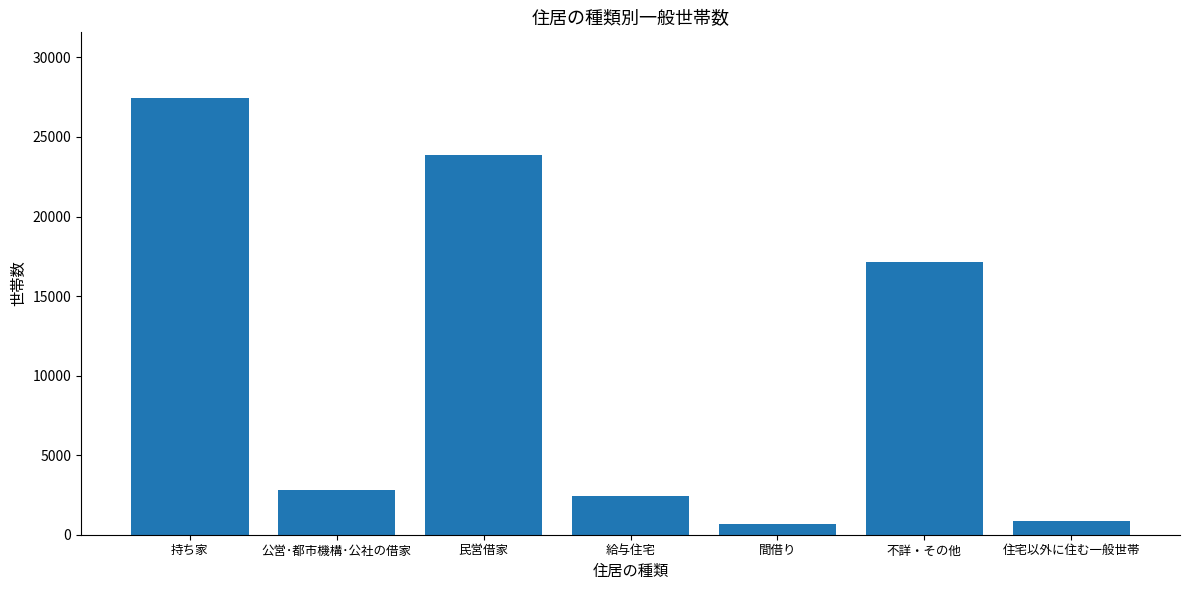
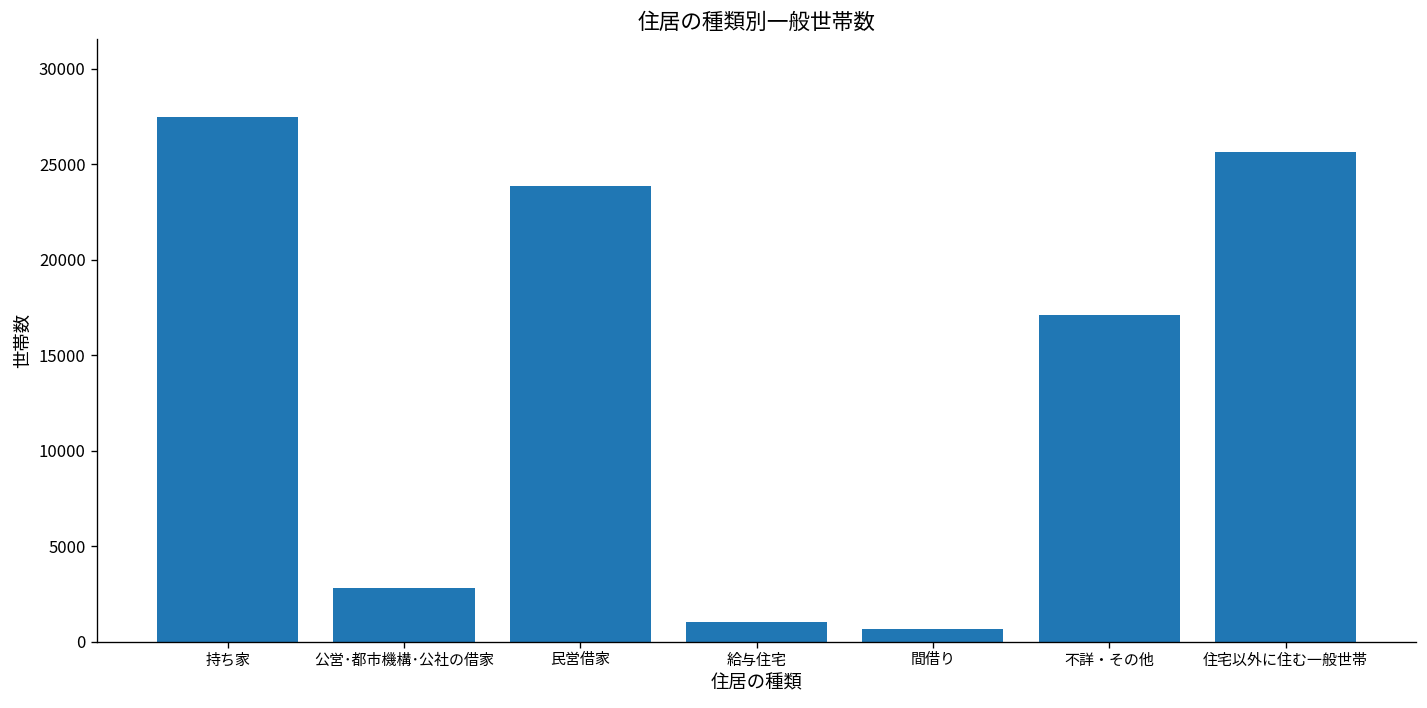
  {
    "持ち家": 27500,
    "公営･都市機構･公社の借家": 2800,
    "民営借家": 23800,
-   "給与住宅": 2500,
+   "給与住宅": 1000,
    "間借り": 600,
    "不詳・その他": 17100,
-   "住宅以外に住む一般世帯": 900
+   "住宅以外に住む一般世帯": 25700
  }
